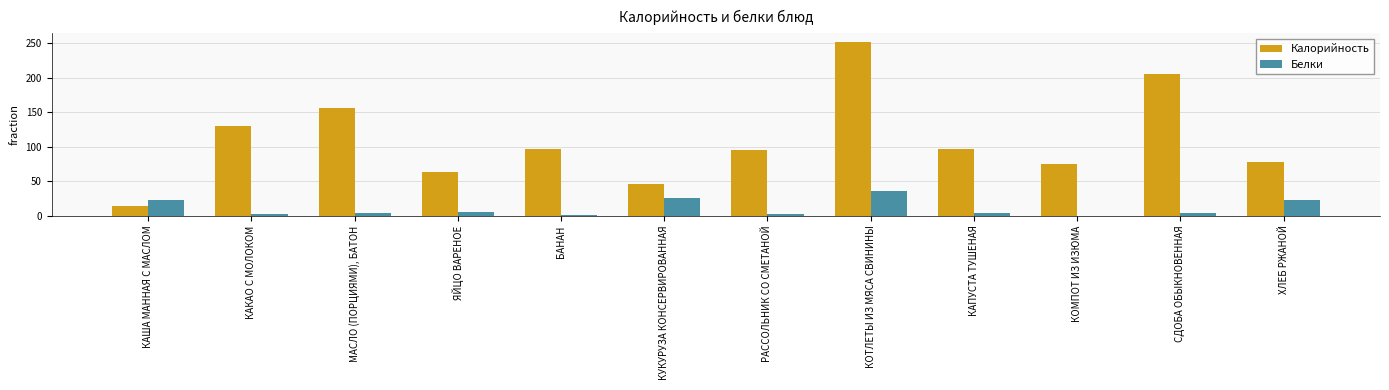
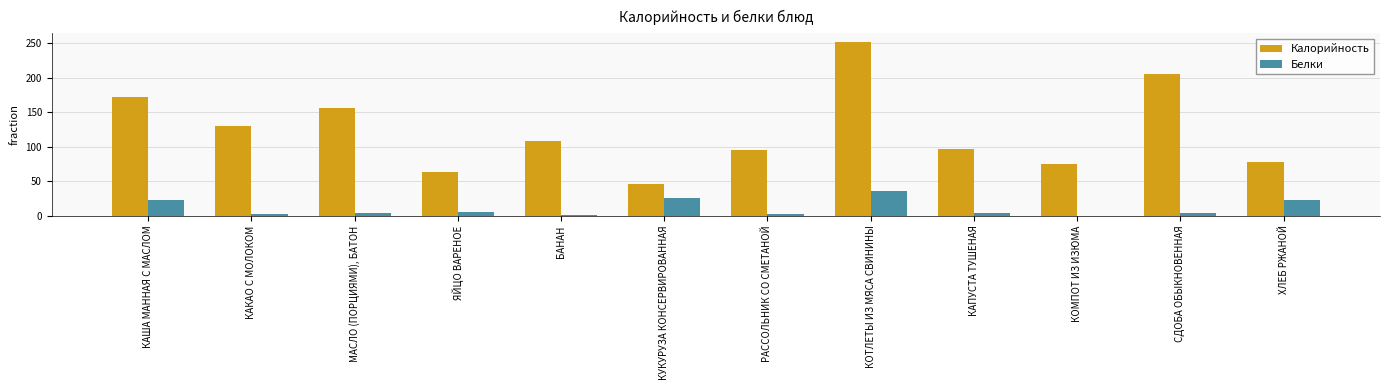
  {
    "Калорийность": {
-     "КАША МАННАЯ С МАСЛОМ": 10,
+     "КАША МАННАЯ С МАСЛОМ": 170,
      "КАКАО С МОЛОКОМ": 130,
      "МАСЛО (ПОРЦИЯМИ), БАТОН": 160,
      "ЯЙЦО ВАРЕНОЕ": 60,
-     "БАНАН": 100,
+     "БАНАН": 110,
      "КУКУРУЗА КОНСЕРВИРОВАННАЯ": 50,
      "РАССОЛЬНИК СО СМЕТАНОЙ": 100,
      "КОТЛЕТЫ ИЗ МЯСА СВИНИНЫ": 250,
      "КАПУСТА ТУШЕНАЯ": 100,
      "КОМПОТ ИЗ ИЗЮМА": 80,
      "СДОБА ОБЫКНОВЕННАЯ": 200,
      "ХЛЕБ РЖАНОЙ": 80
    },
    "Белки": {
      "КАША МАННАЯ С МАСЛОМ": 20,
      "МАСЛО (ПОРЦИЯМИ), БАТОН": 0,
      "ЯЙЦО ВАРЕНОЕ": 10,
      "КУКУРУЗА КОНСЕРВИРОВАННАЯ": 30,
      "КОТЛЕТЫ ИЗ МЯСА СВИНИНЫ": 40,
      "КАПУСТА ТУШЕНАЯ": 0,
      "СДОБА ОБЫКНОВЕННАЯ": 0,
      "ХЛЕБ РЖАНОЙ": 20
    }
  }
